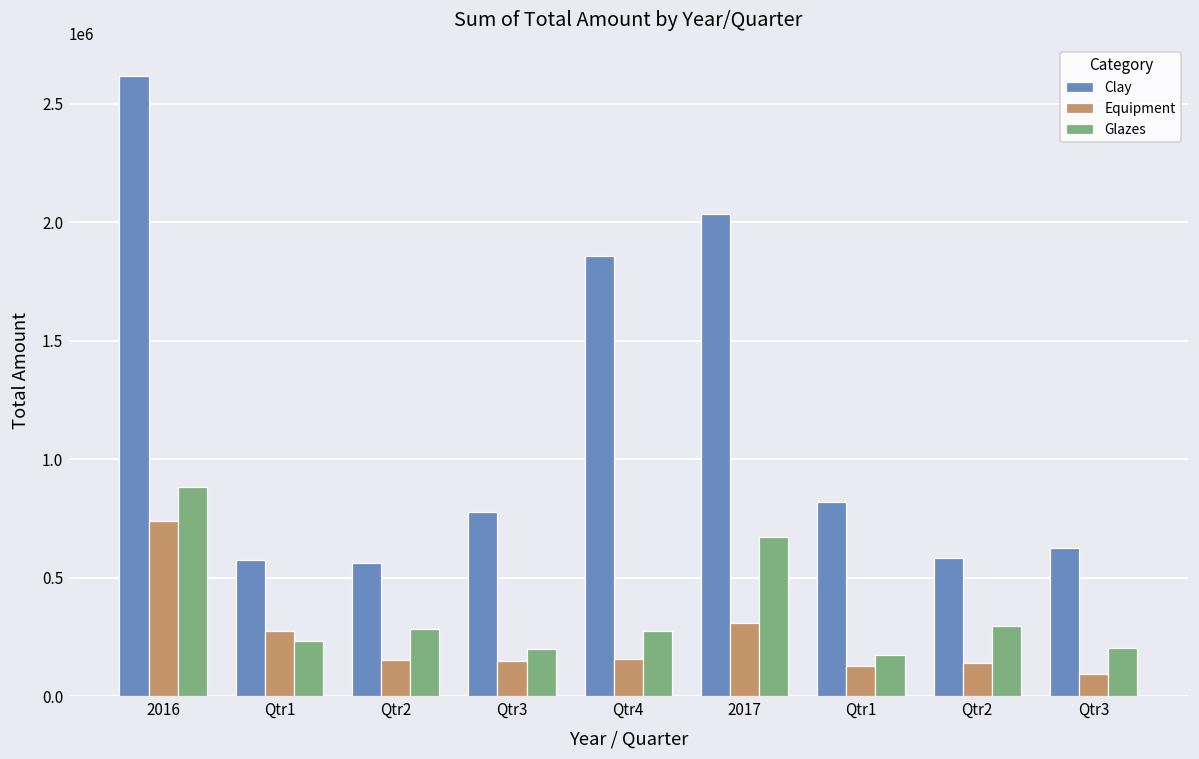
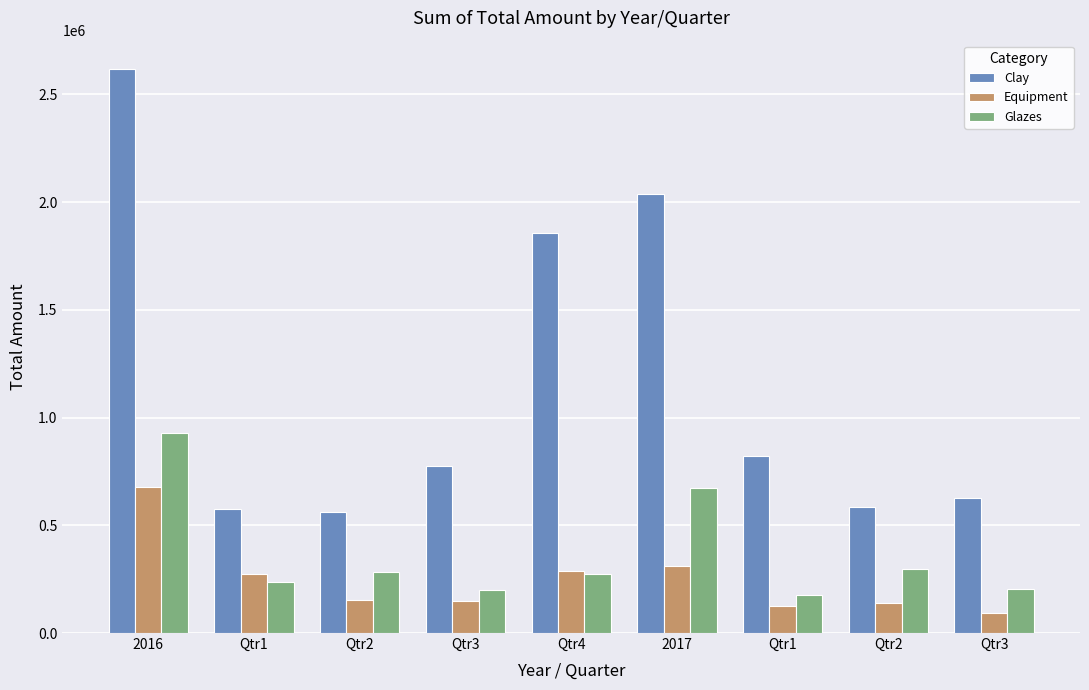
  {
    "Clay": {
      "2016": 2620000,
      "Qtr4": 1860000,
      "2017": 2040000
    },
    "Equipment": {
-     "2016": 740000,
-     "Qtr4": 160000,
+     "2016": 680000,
+     "Qtr4": 290000,
      "2017": 310000
    },
    "Glazes": {
-     "2016": 880000,
+     "2016": 930000,
      "Qtr4": 270000,
      "2017": 670000
    }
  }
